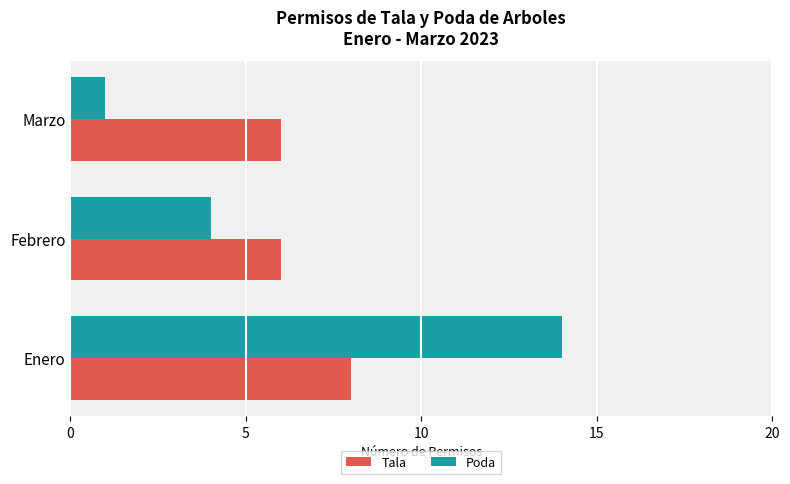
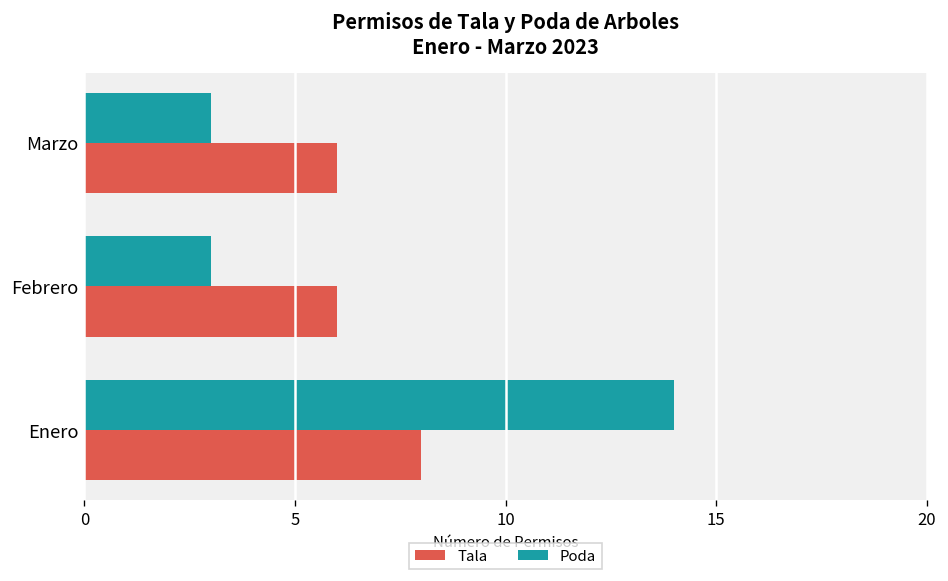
  {
    "Tala": {
      "Marzo": 6,
      "Febrero": 6,
      "Enero": 8
    },
    "Poda": {
-     "Marzo": 1,
-     "Febrero": 4,
+     "Marzo": 3,
+     "Febrero": 3,
      "Enero": 14
    }
  }
